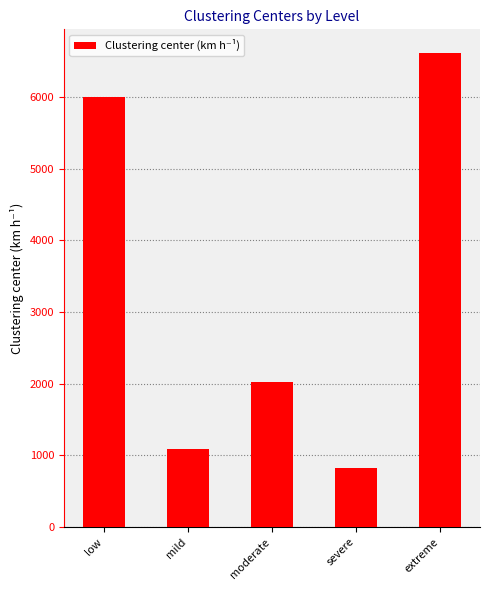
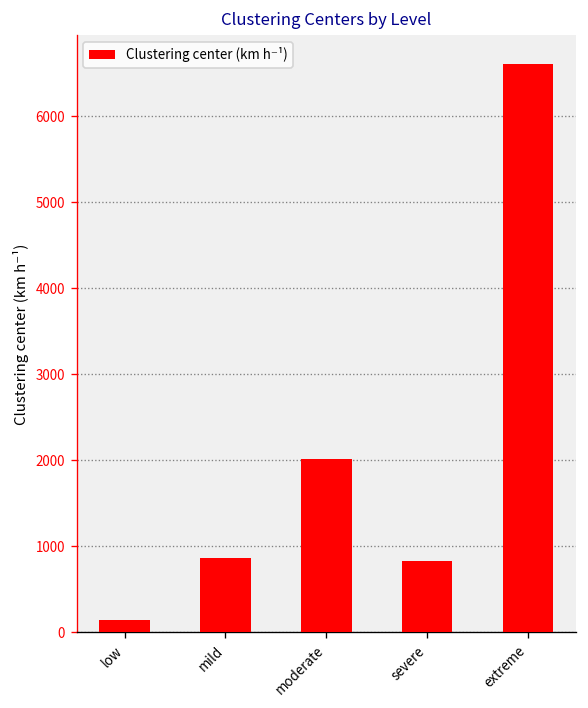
  {
-   "low": 6000,
-   "mild": 1100,
+   "low": 100,
+   "mild": 900,
    "moderate": 2000,
    "severe": 800,
    "extreme": 6600
  }
